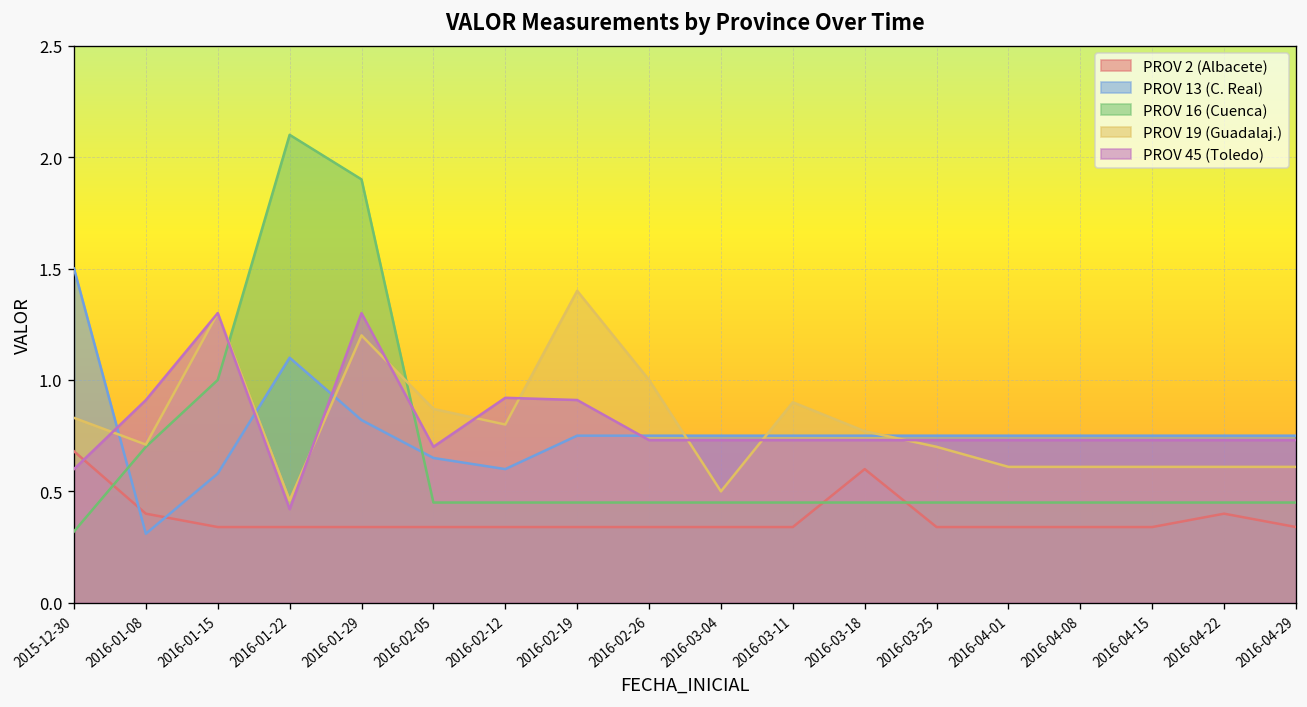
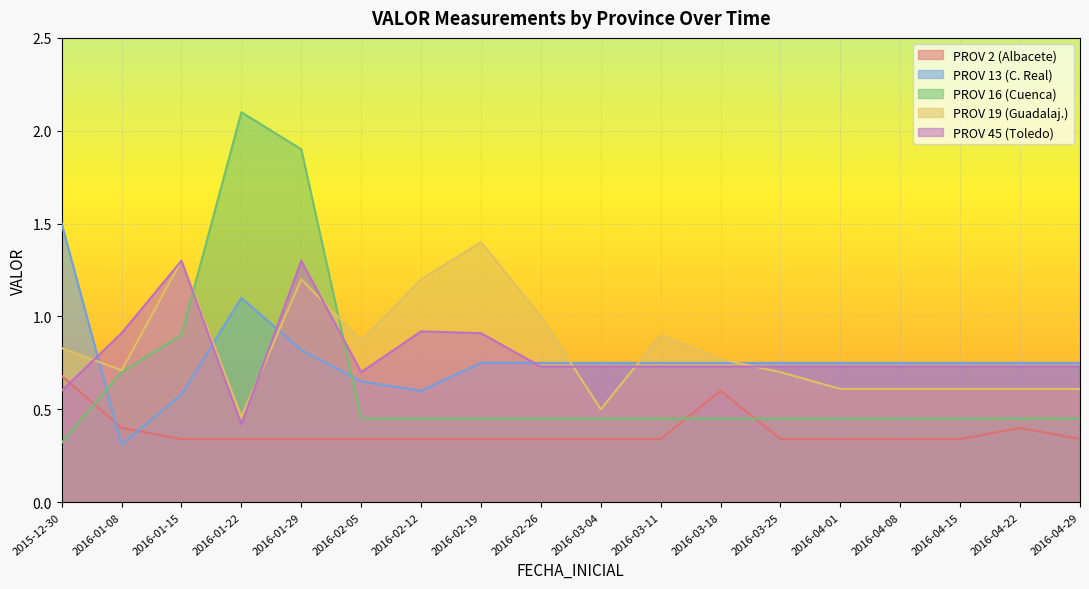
  {
    "PROV 2 (Albacete)": {
      "2015-12-30": 0.68,
      "2016-01-08": 0.4,
      "2016-01-15": 0.34,
      "2016-01-22": 0.34,
      "2016-01-29": 0.34,
      "2016-02-05": 0.34,
      "2016-02-12": 0.34,
      "2016-02-19": 0.34,
      "2016-02-26": 0.34,
      "2016-03-04": 0.34,
      "2016-03-11": 0.34,
      "2016-03-18": 0.6,
      "2016-03-25": 0.34,
      "2016-04-01": 0.34,
      "2016-04-08": 0.34,
      "2016-04-15": 0.34,
      "2016-04-22": 0.4,
      "2016-04-29": 0.34
    },
    "PROV 13 (C. Real)": {
      "2015-12-30": 1.5,
      "2016-01-08": 0.3,
      "2016-01-15": 0.58,
      "2016-01-22": 1.1,
      "2016-01-29": 0.82,
      "2016-02-05": 0.65,
      "2016-02-12": 0.6,
      "2016-02-19": 0.75,
      "2016-02-26": 0.75,
      "2016-03-04": 0.75,
      "2016-03-11": 0.75,
      "2016-03-18": 0.75,
      "2016-03-25": 0.75,
      "2016-04-01": 0.75,
      "2016-04-08": 0.75,
      "2016-04-15": 0.75,
      "2016-04-22": 0.75,
      "2016-04-29": 0.75
    },
    "PROV 16 (Cuenca)": {
      "2015-12-30": 0.32,
-     "2016-01-15": 1.0,
+     "2016-01-15": 0.9,
      "2016-01-22": 2.1,
      "2016-01-29": 1.9,
      "2016-02-05": 0.45,
      "2016-02-12": 0.45,
      "2016-02-19": 0.45,
      "2016-02-26": 0.45,
      "2016-03-04": 0.45,
      "2016-03-11": 0.45,
      "2016-03-18": 0.45,
      "2016-03-25": 0.45,
      "2016-04-01": 0.45,
      "2016-04-08": 0.45,
      "2016-04-15": 0.45,
      "2016-04-22": 0.45,
      "2016-04-29": 0.45
    },
    "PROV 19 (Guadalaj.)": {
      "2015-12-30": 0.83,
      "2016-01-22": 0.46,
      "2016-01-29": 1.2,
      "2016-02-05": 0.87,
-     "2016-02-12": 0.8,
+     "2016-02-12": 1.2,
      "2016-02-19": 1.4,
      "2016-02-26": 1.0,
      "2016-03-04": 0.5,
      "2016-03-11": 0.9,
      "2016-03-18": 0.77,
      "2016-03-25": 0.7,
      "2016-04-01": 0.6,
      "2016-04-08": 0.6,
      "2016-04-15": 0.6,
      "2016-04-22": 0.6,
      "2016-04-29": 0.6
    },
    "PROV 45 (Toledo)": {
      "2015-12-30": 0.6,
      "2016-01-08": 0.9,
      "2016-01-22": 0.42,
      "2016-01-29": 1.3,
      "2016-02-05": 0.7,
      "2016-02-12": 0.92,
      "2016-02-19": 0.9,
      "2016-02-26": 0.73,
      "2016-03-04": 0.73,
      "2016-03-11": 0.73,
      "2016-03-18": 0.73,
      "2016-03-25": 0.73,
      "2016-04-01": 0.73,
      "2016-04-08": 0.73,
      "2016-04-15": 0.73,
      "2016-04-22": 0.73,
      "2016-04-29": 0.73
    }
  }
